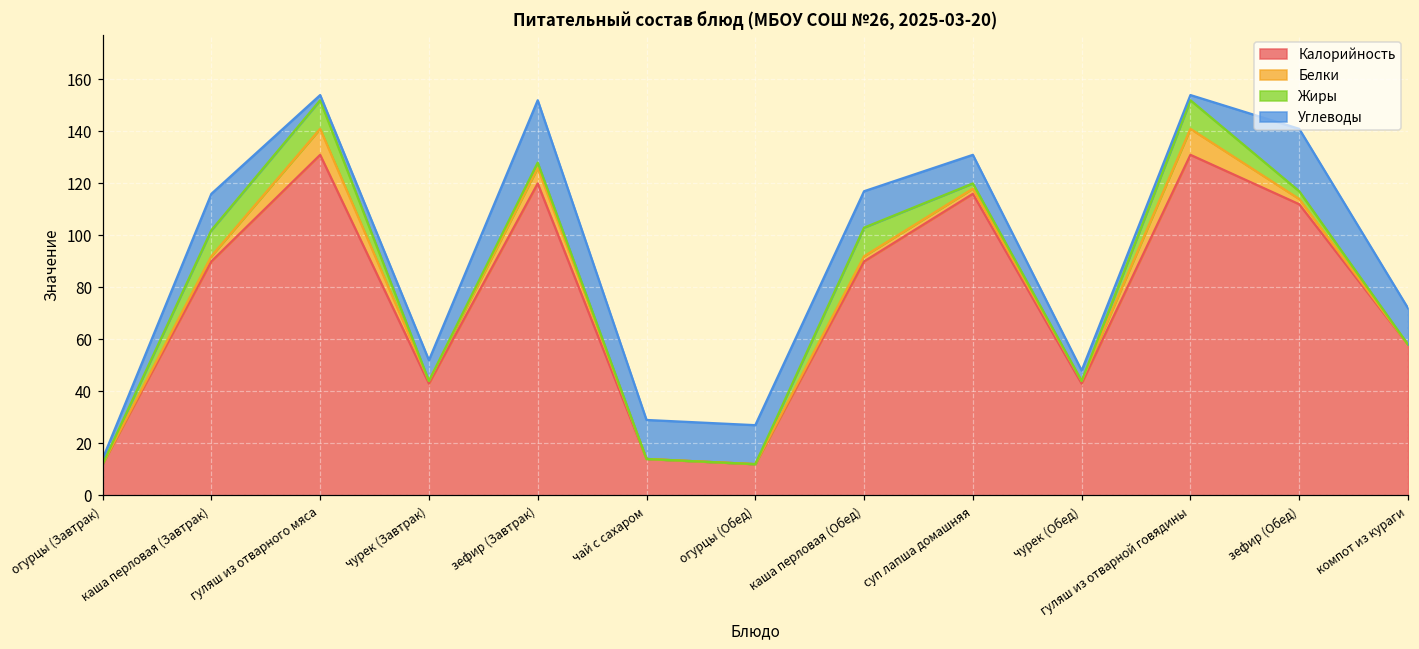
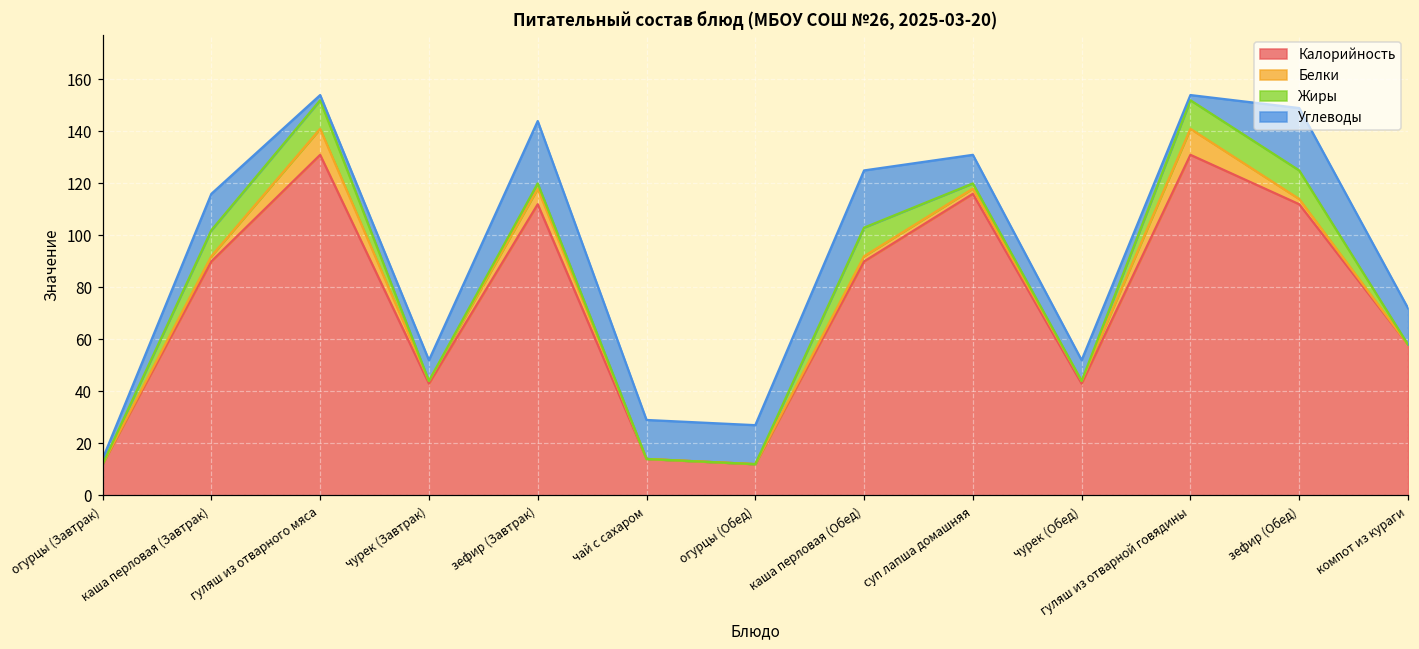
  {
    "Калорийность": {
      "каша перловая (Завтрак)": 90,
      "гуляш из отварного мяса": 131,
-     "зефир (Завтрак)": 120,
+     "зефир (Завтрак)": 112,
      "каша перловая (Обед)": 90,
      "суп лапша домашняя": 116,
      "гуляш из отварной говядины": 131,
      "зефир (Обед)": 112
    },
    "Белки": {
      "каша перловая (Завтрак)": 2,
      "гуляш из отварного мяса": 10,
      "зефир (Завтрак)": 6,
      "каша перловая (Обед)": 2,
      "суп лапша домашняя": 2,
      "гуляш из отварной говядины": 10,
      "зефир (Обед)": 2
    },
    "Жиры": {
      "каша перловая (Завтрак)": 10,
      "гуляш из отварного мяса": 11,
      "зефир (Завтрак)": 2,
      "каша перловая (Обед)": 11,
      "суп лапша домашняя": 2,
      "гуляш из отварной говядины": 11,
-     "зефир (Обед)": 3
+     "зефир (Обед)": 11
    },
    "Углеводы": {
      "огурцы (Завтрак)": 2,
      "каша перловая (Завтрак)": 14,
      "гуляш из отварного мяса": 2,
      "чурек (Завтрак)": 8,
      "зефир (Завтрак)": 24,
      "чай с сахаром": 15,
      "огурцы (Обед)": 15,
-     "каша перловая (Обед)": 14,
+     "каша перловая (Обед)": 22,
      "суп лапша домашняя": 11,
-     "чурек (Обед)": 4,
+     "чурек (Обед)": 8,
      "гуляш из отварной говядины": 2,
      "компот из кураги": 14
    }
  }
